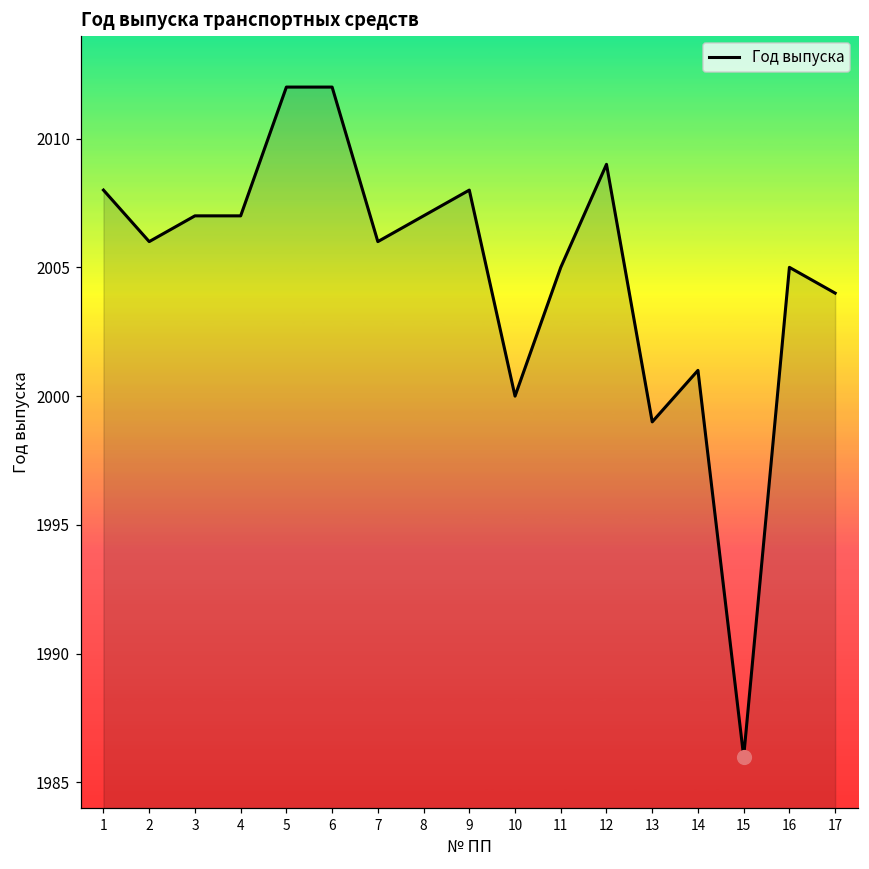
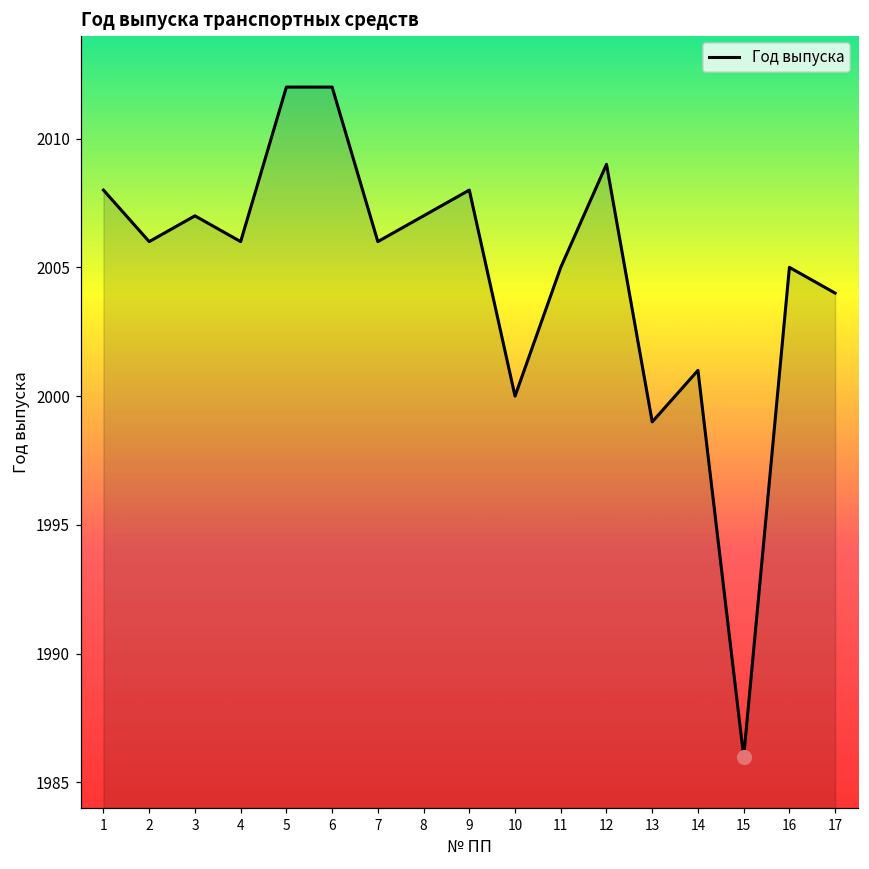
  {
    "Год выпуска": {
      "1": 2008,
      "2": 2006,
      "3": 2007,
-     "4": 2007,
+     "4": 2006,
      "5": 2012,
      "6": 2012,
      "7": 2006,
      "8": 2007,
      "9": 2008,
      "10": 2000,
      "11": 2005,
      "12": 2009,
      "13": 1999,
      "14": 2001,
      "16": 2005,
      "17": 2004
    }
  }
